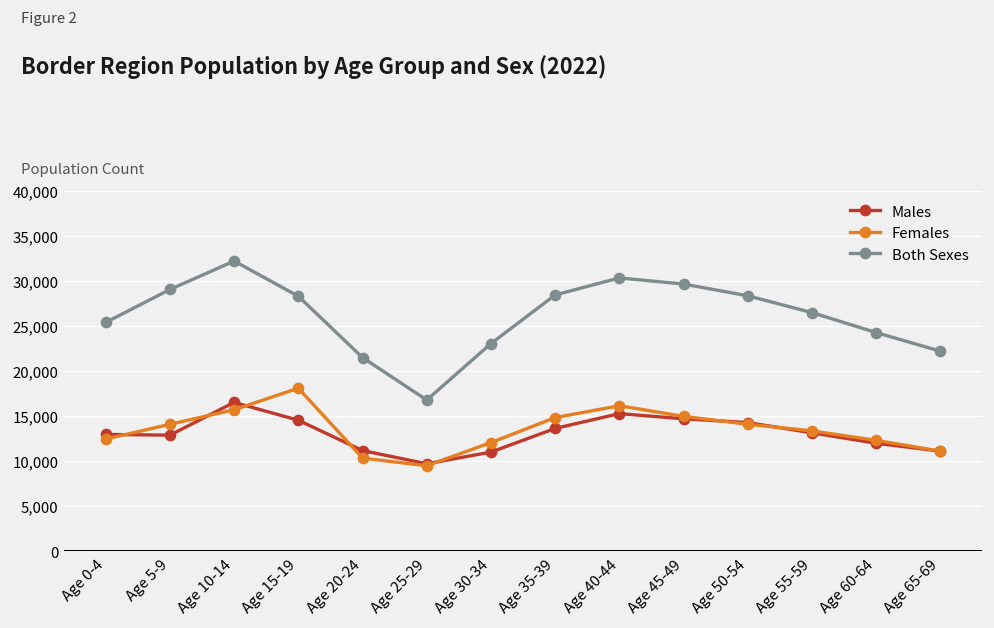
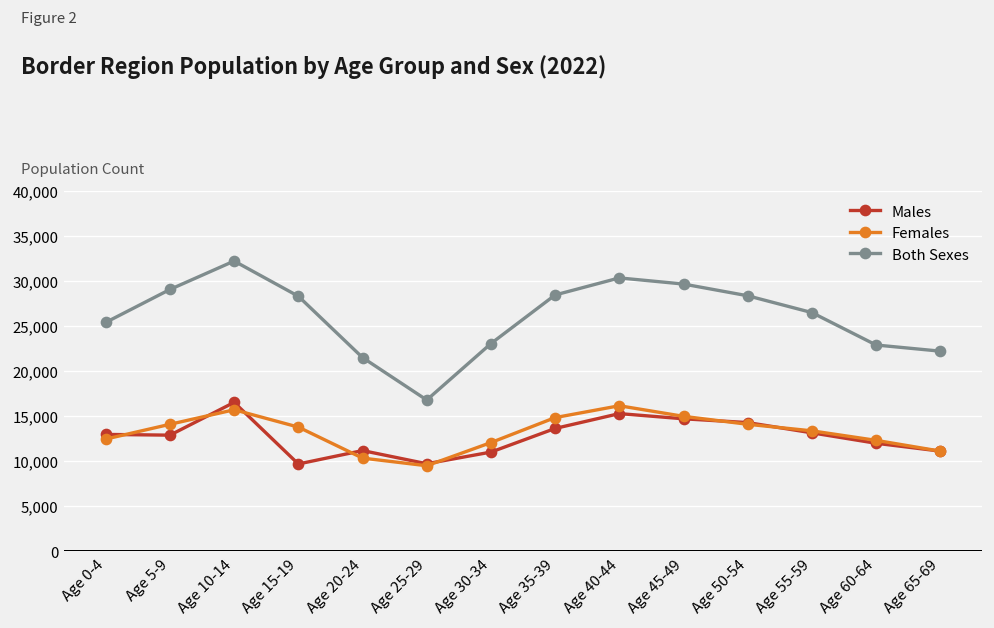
  {
    "Males": {
      "Age 0-4": "13,000",
      "Age 5-9": "13,000",
      "Age 10-14": "17,000",
-     "Age 15-19": "15,000",
+     "Age 15-19": "10,000",
      "Age 20-24": "11,000",
      "Age 30-34": "11,000",
      "Age 35-39": "14,000",
      "Age 40-44": "15,000"
    },
    "Females": {
      "Age 0-4": "12,000",
      "Age 5-9": "14,000",
      "Age 10-14": "16,000",
-     "Age 15-19": "18,000",
+     "Age 15-19": "14,000",
      "Age 20-24": "10,000",
      "Age 30-34": "12,000",
      "Age 35-39": "15,000",
      "Age 40-44": "16,000"
    },
    "Both Sexes": {
      "Age 0-4": "25,000",
      "Age 5-9": "29,000",
      "Age 10-14": "32,000",
      "Age 15-19": "28,000",
      "Age 20-24": "22,000",
      "Age 25-29": "17,000",
      "Age 30-34": "23,000",
      "Age 35-39": "28,000",
      "Age 40-44": "30,000",
      "Age 45-49": "30,000",
      "Age 50-54": "28,000",
      "Age 55-59": "27,000",
-     "Age 60-64": "24,000",
+     "Age 60-64": "23,000",
      "Age 65-69": "22,000"
    }
  }
